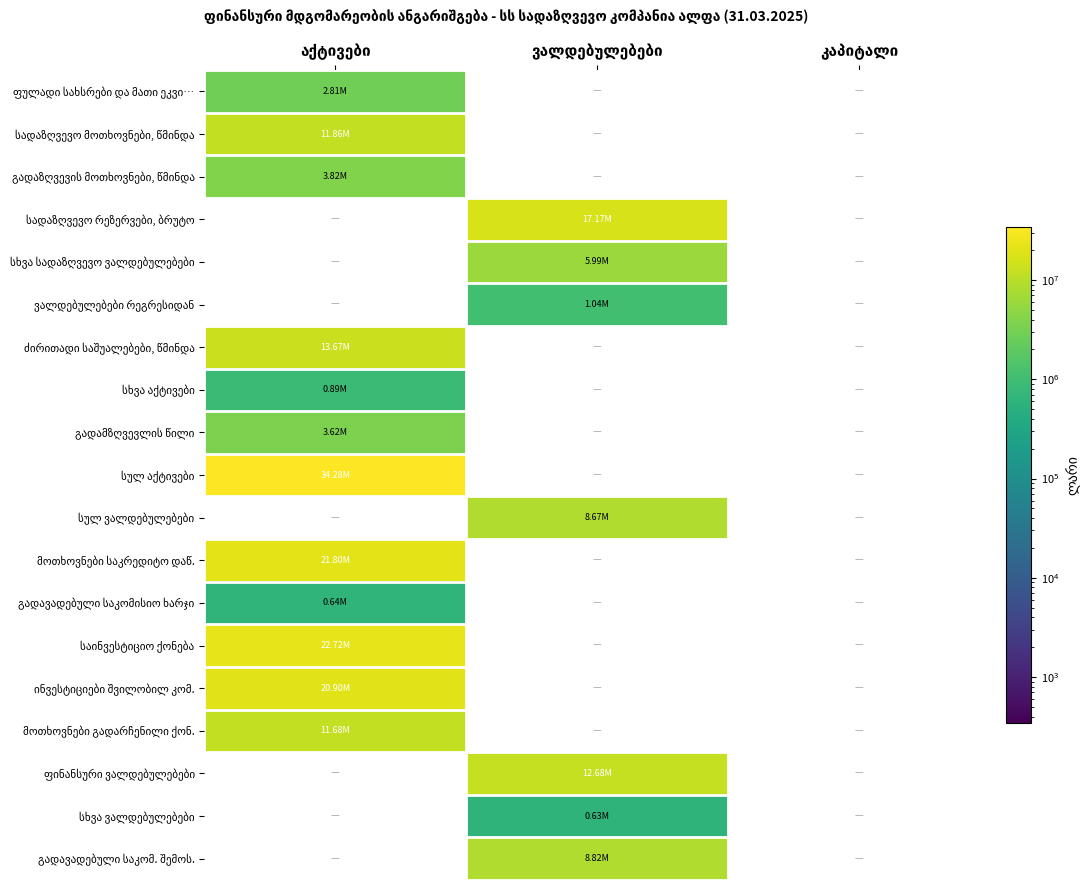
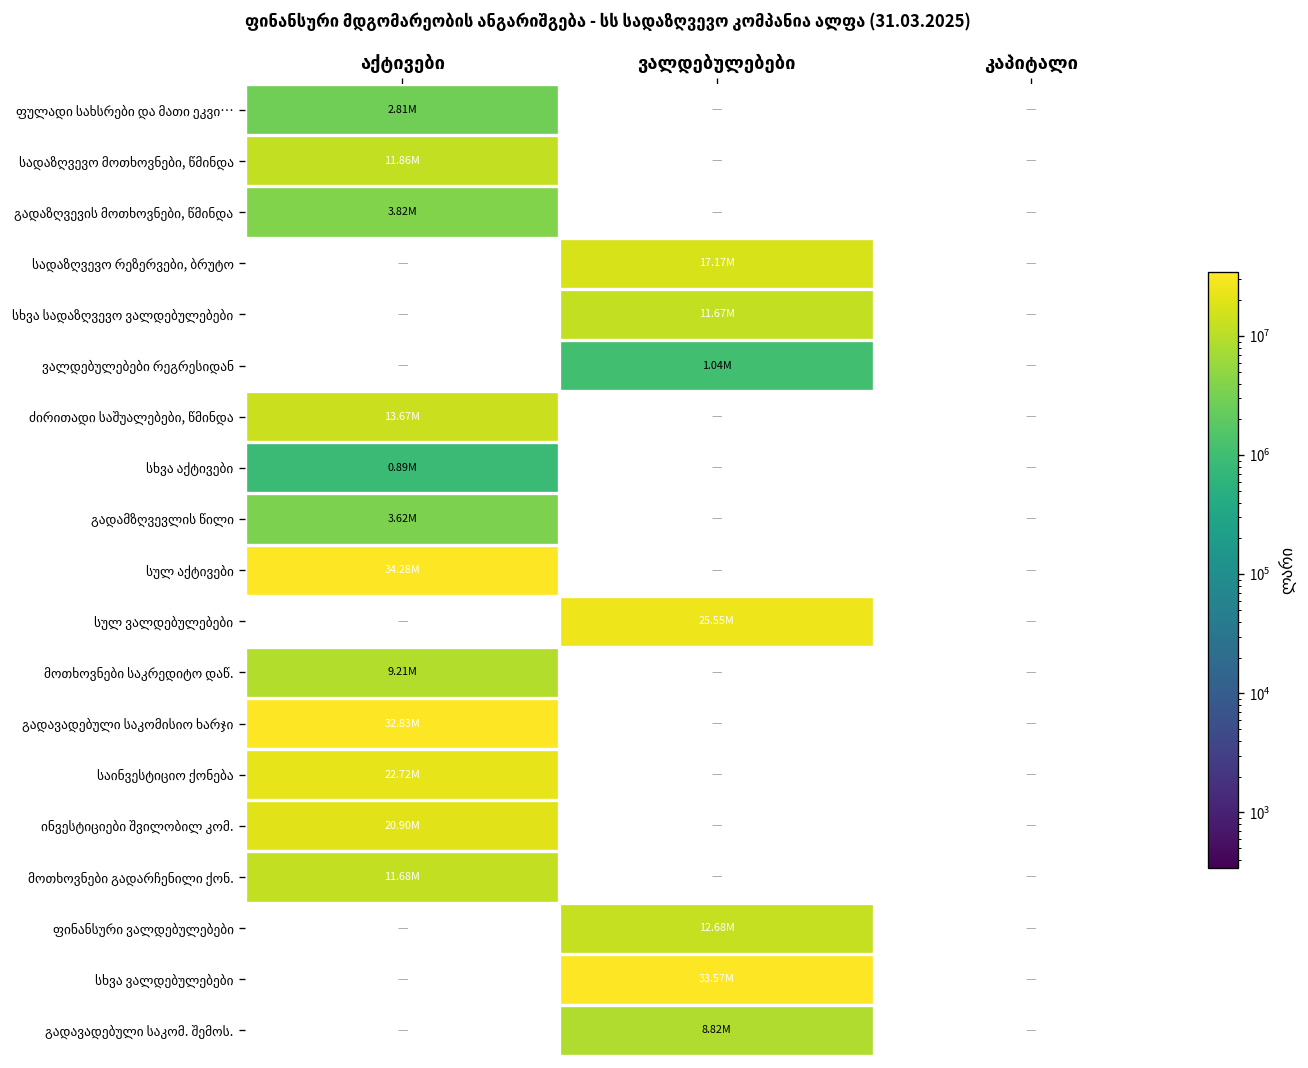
  {
    "ფულადი სახსრები და მათი ეკვი…": {
      "აქტივები": "2.81M"
    },
    "სადაზღვევო მოთხოვნები, წმინდა": {
      "აქტივები": "11.86M"
    },
    "გადაზღვევის მოთხოვნები, წმინდა": {
      "აქტივები": "3.82M"
    },
    "სადაზღვევო რეზერვები, ბრუტო": {
      "ვალდებულებები": "17.17M"
    },
    "სხვა სადაზღვევო ვალდებულებები": {
-     "ვალდებულებები": "5.99M"
+     "ვალდებულებები": "11.67M"
    },
    "ვალდებულებები რეგრესიდან": {
      "ვალდებულებები": "1.04M"
    },
    "ძირითადი საშუალებები, წმინდა": {
      "აქტივები": "13.67M"
    },
    "სხვა აქტივები": {
      "აქტივები": "0.89M"
    },
    "გადამზღვევლის წილი": {
      "აქტივები": "3.62M"
    },
    "სულ აქტივები": {
      "აქტივები": "34.28M"
    },
    "სულ ვალდებულებები": {
-     "ვალდებულებები": "8.67M"
+     "ვალდებულებები": "25.55M"
    },
    "მოთხოვნები საკრედიტო დაწ.": {
-     "აქტივები": "21.80M"
+     "აქტივები": "9.21M"
    },
    "გადავადებული საკომისიო ხარჯი": {
-     "აქტივები": "0.64M"
+     "აქტივები": "32.83M"
    },
    "საინვესტიციო ქონება": {
      "აქტივები": "22.72M"
    },
    "ინვესტიციები შვილობილ კომ.": {
      "აქტივები": "20.90M"
    },
    "მოთხოვნები გადარჩენილი ქონ.": {
      "აქტივები": "11.68M"
    },
    "ფინანსური ვალდებულებები": {
      "ვალდებულებები": "12.68M"
    },
    "სხვა ვალდებულებები": {
-     "ვალდებულებები": "0.63M"
+     "ვალდებულებები": "33.57M"
    },
    "გადავადებული საკომ. შემოს.": {
      "ვალდებულებები": "8.82M"
    }
  }
